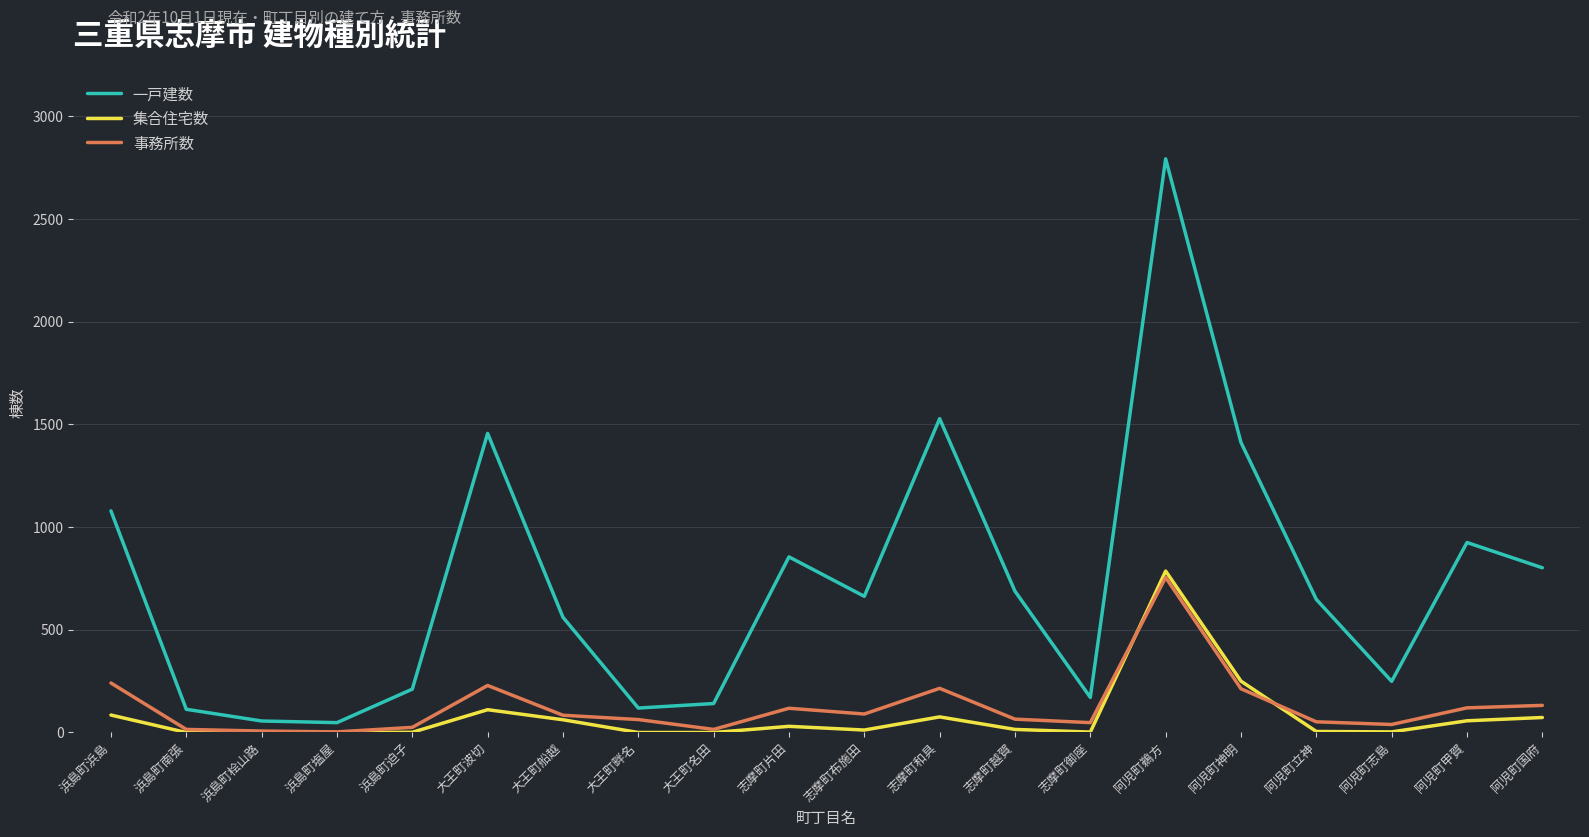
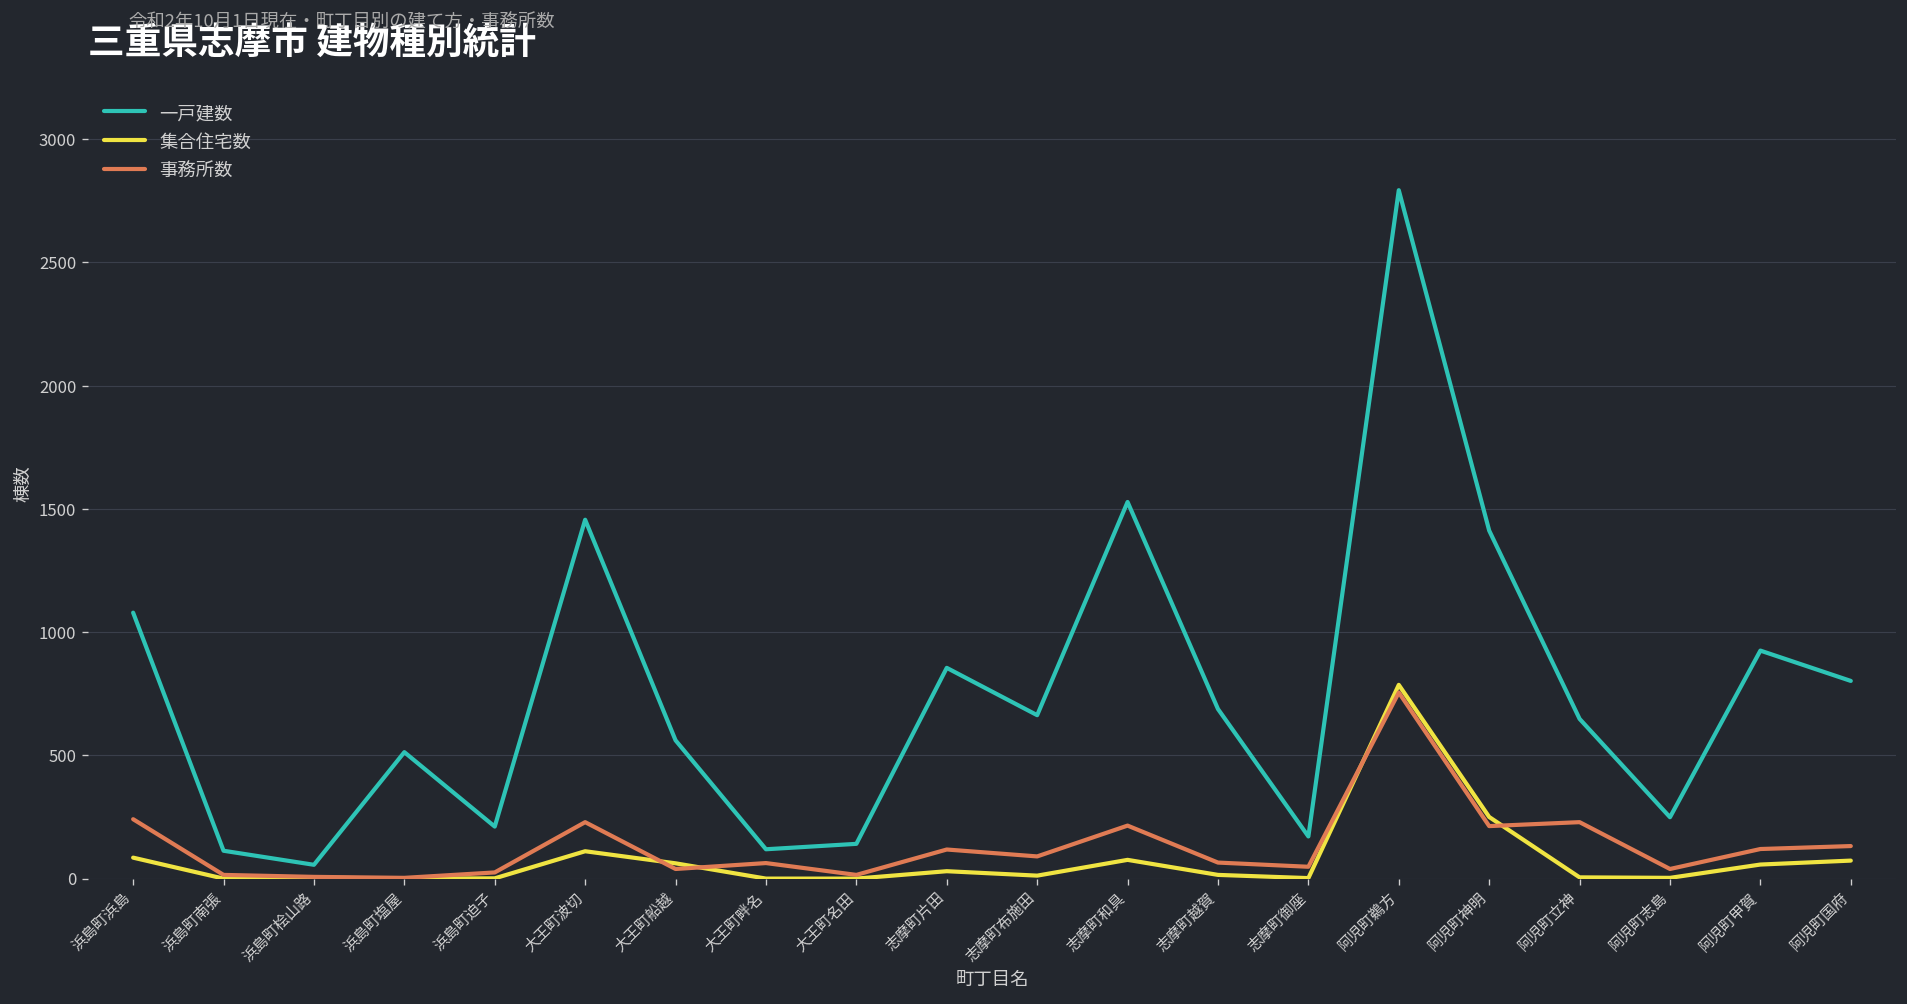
  {
    "一戸建数": {
      "浜島町浜島": 1080,
      "浜島町南張": 110,
      "浜島町桧山路": 60,
-     "浜島町塩屋": 50,
+     "浜島町塩屋": 510,
      "浜島町迫子": 210,
      "大王町波切": 1460,
      "大王町船越": 560,
      "大王町畔名": 120,
      "大王町名田": 140,
      "志摩町片田": 860,
      "志摩町布施田": 660,
      "志摩町和具": 1530,
      "志摩町越賀": 690,
      "志摩町御座": 170,
      "阿児町鵜方": 2790,
      "阿児町神明": 1410,
      "阿児町立神": 650,
      "阿児町志島": 250,
      "阿児町甲賀": 930,
      "阿児町国府": 800
    },
    "集合住宅数": {
      "浜島町浜島": 90,
      "浜島町南張": 0,
      "浜島町迫子": 0,
      "大王町波切": 110,
      "大王町船越": 60,
      "大王町畔名": 0,
      "大王町名田": 0,
      "志摩町片田": 30,
      "志摩町布施田": 10,
      "志摩町和具": 80,
      "志摩町越賀": 20,
      "志摩町御座": 0,
      "阿児町鵜方": 790,
      "阿児町神明": 250,
      "阿児町立神": 10,
      "阿児町志島": 0,
      "阿児町甲賀": 60,
      "阿児町国府": 70
    },
    "事務所数": {
      "浜島町浜島": 240,
      "浜島町南張": 20,
      "浜島町迫子": 30,
      "大王町波切": 230,
-     "大王町船越": 80,
+     "大王町船越": 40,
      "大王町畔名": 60,
      "大王町名田": 20,
      "志摩町片田": 120,
      "志摩町布施田": 90,
      "志摩町和具": 220,
      "志摩町越賀": 70,
      "志摩町御座": 50,
      "阿児町鵜方": 760,
      "阿児町神明": 210,
-     "阿児町立神": 50,
+     "阿児町立神": 230,
      "阿児町志島": 40,
      "阿児町甲賀": 120,
      "阿児町国府": 130
    }
  }
